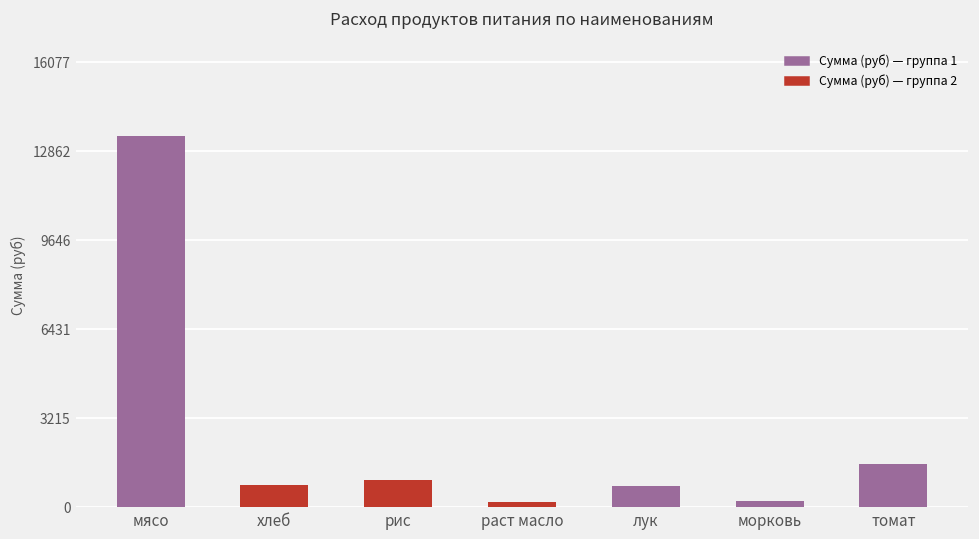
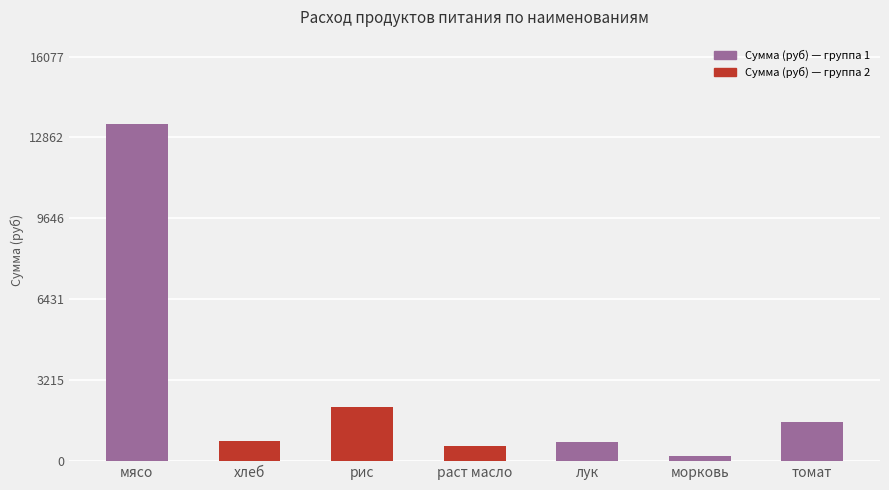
  {
    "мясо": 13400,
    "хлеб": 800,
-   "рис": 1000,
-   "раст масло": 200,
+   "рис": 2200,
+   "раст масло": 600,
    "лук": 800,
    "морковь": 200,
    "томат": 1600
  }
